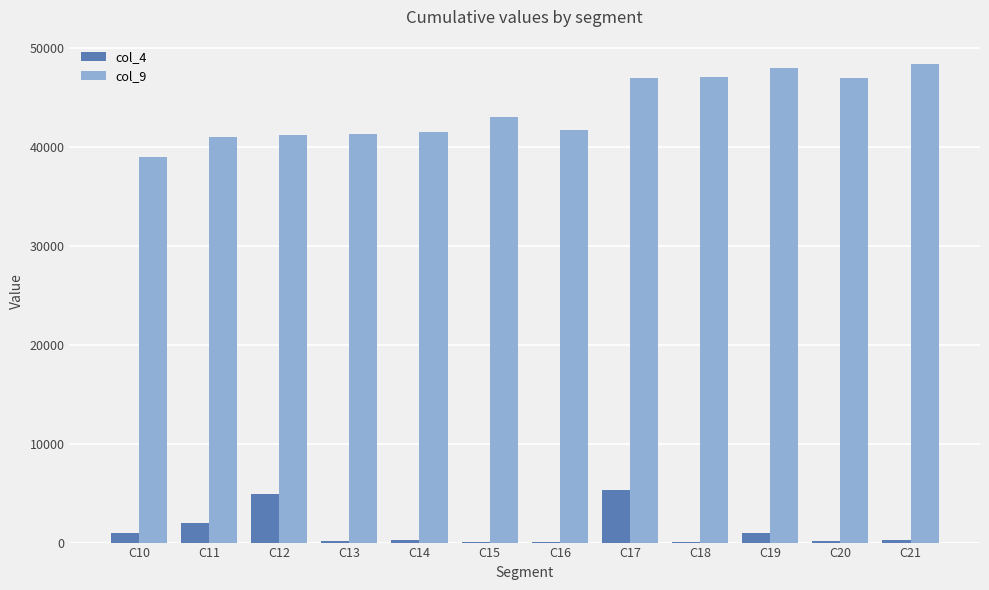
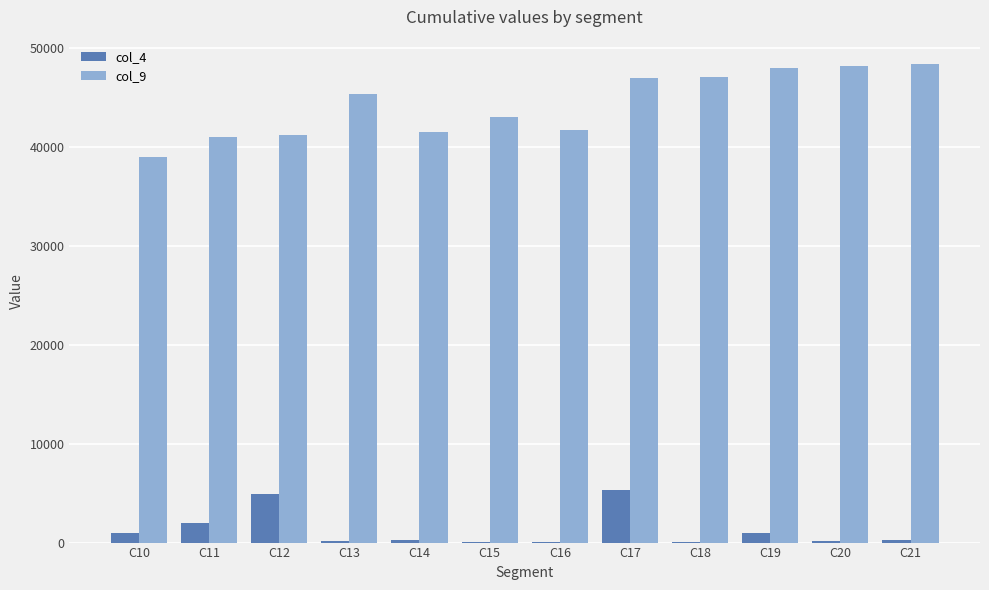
  {
    "col_4": {
      "C10": 1000,
      "C11": 2000,
      "C12": 5000,
      "C17": 5000,
      "C19": 1000
    },
    "col_9": {
      "C10": 39000,
      "C11": 41000,
      "C12": 41000,
-     "C13": 41000,
+     "C13": 45000,
      "C14": 42000,
      "C15": 43000,
      "C16": 42000,
      "C17": 47000,
      "C18": 47000,
      "C19": 48000,
-     "C20": 47000,
+     "C20": 48000,
      "C21": 48000
    }
  }
